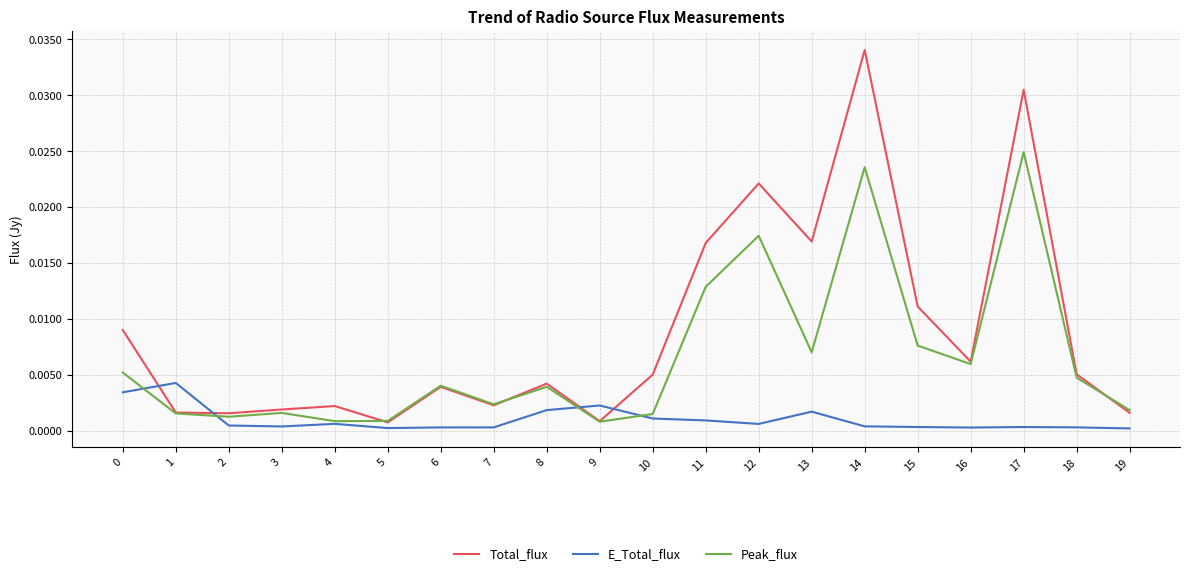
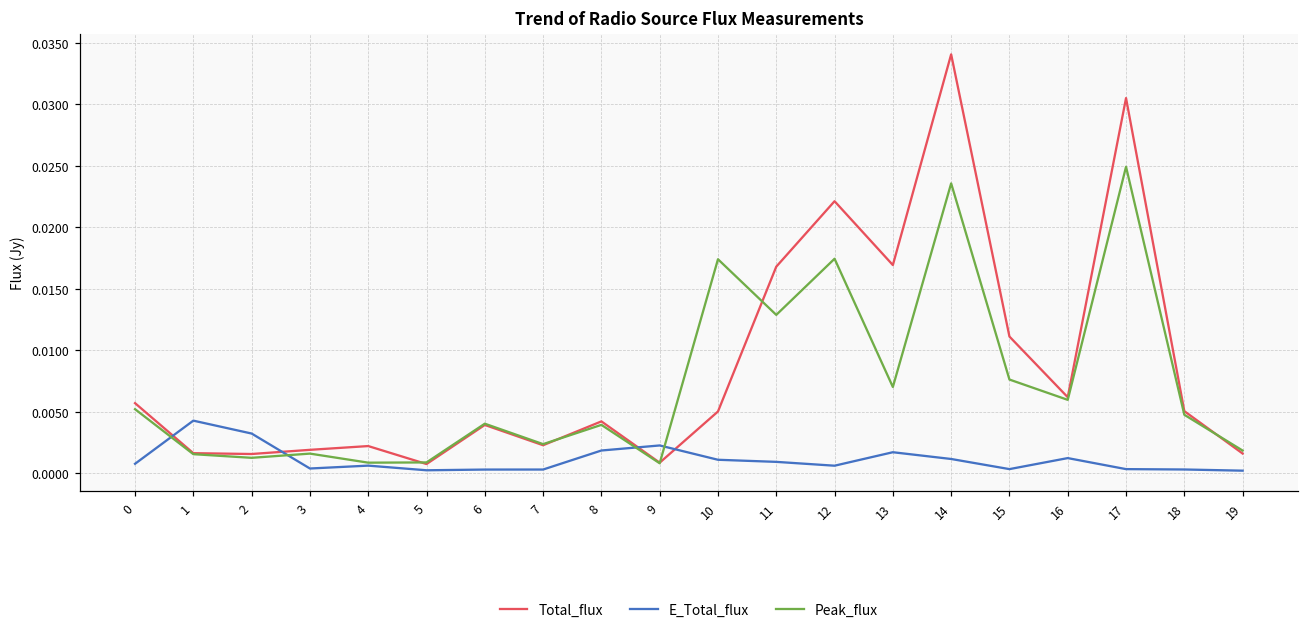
  {
    "Total_flux": {
-     "0": 0.0090,
+     "0": 0.0057,
      "2": 0.0016,
      "3": 0.0019,
      "4": 0.0022,
      "8": 0.0042,
      "10": 0.0050,
      "11": 0.0168,
      "12": 0.0221,
      "13": 0.0169,
      "14": 0.0340,
      "15": 0.0111,
      "17": 0.0305,
      "18": 0.0051,
      "19": 0.0016
    },
    "E_Total_flux": {
-     "0": 0.0035,
+     "0": 0.0008,
      "1": 0.0043,
-     "2": 0.0005,
+     "2": 0.0032,
      "3": 0.0004,
      "4": 0.0006,
      "5": 0.0003,
      "6": 0.0003,
      "7": 0.0003,
      "8": 0.0019,
      "9": 0.0023,
      "10": 0.0011,
      "11": 0.0009,
      "12": 0.0006,
      "13": 0.0017,
-     "14": 0.0004,
+     "14": 0.0012,
      "15": 0.0004,
-     "16": 0.0003,
+     "16": 0.0012,
      "17": 0.0004,
      "18": 0.0003,
      "19": 0.0002
    },
    "Peak_flux": {
      "0": 0.0052,
      "2": 0.0013,
      "3": 0.0016,
      "4": 0.0009,
      "8": 0.0039,
-     "10": 0.0015,
+     "10": 0.0174,
      "11": 0.0129,
      "12": 0.0174,
      "13": 0.0070,
      "14": 0.0236,
      "15": 0.0076,
      "17": 0.0249,
      "18": 0.0048,
      "19": 0.0019
    }
  }
